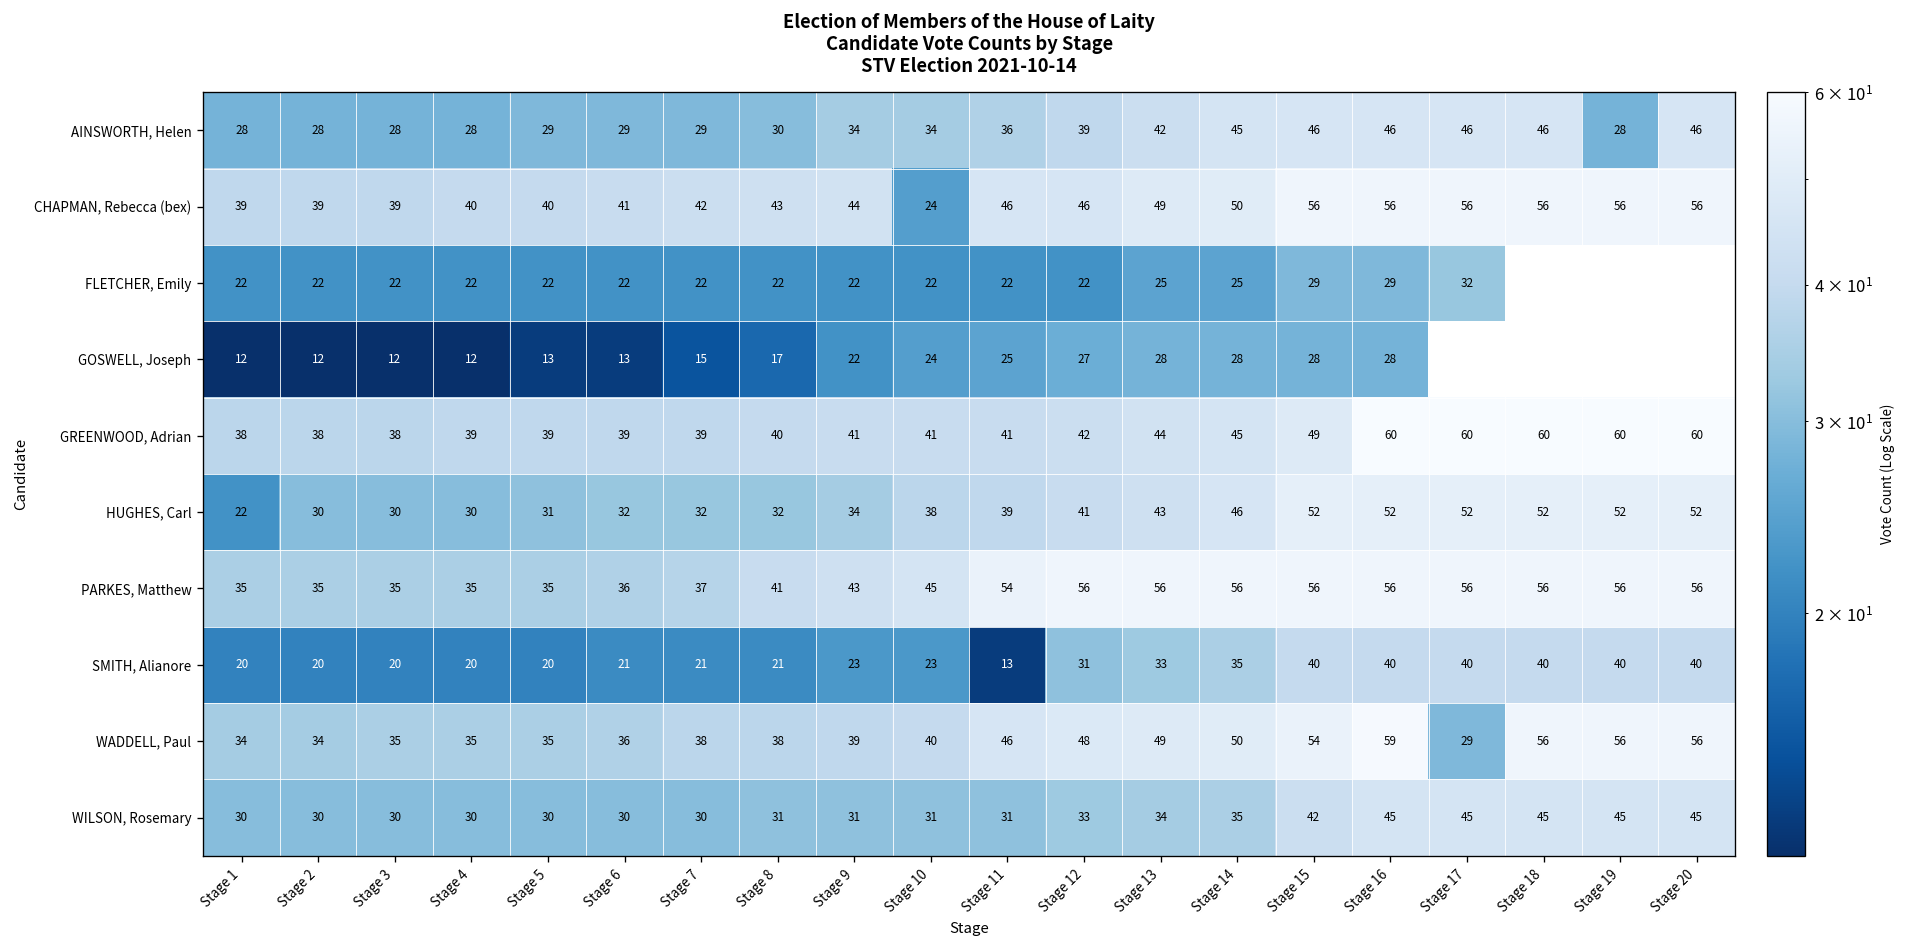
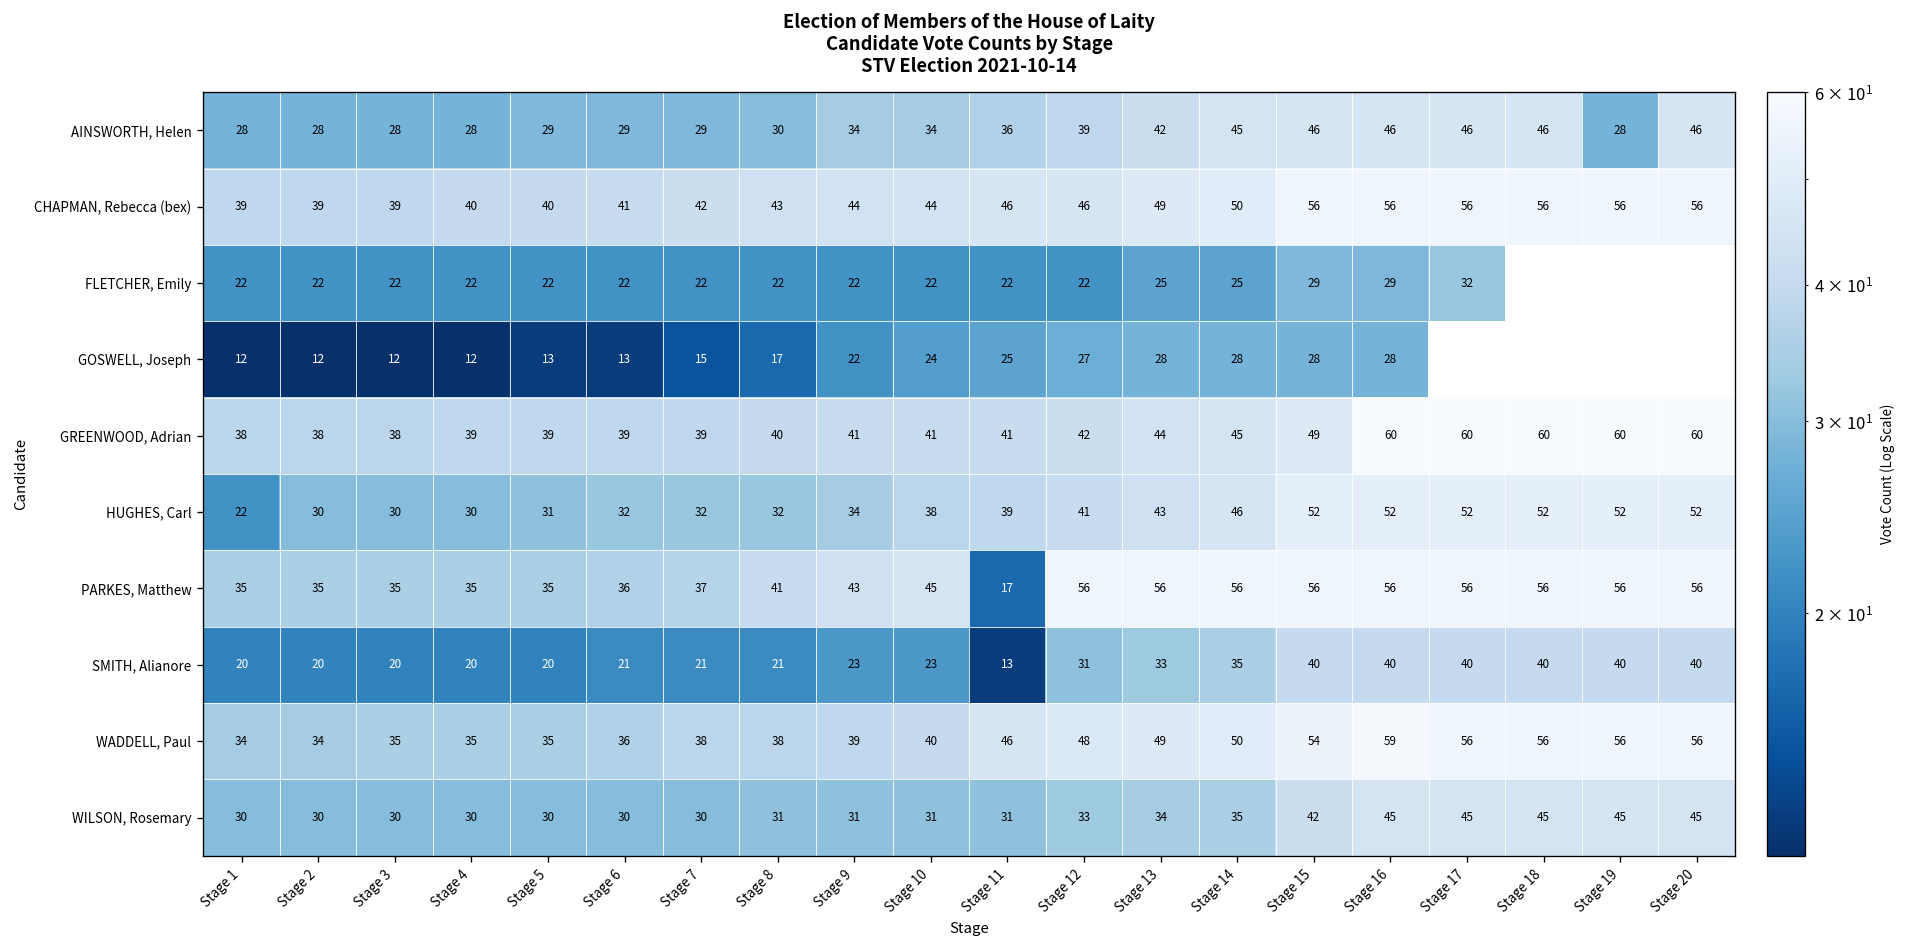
  {
    "AINSWORTH, Helen": {
      "Stage 1": 28,
      "Stage 2": 28,
      "Stage 3": 28,
      "Stage 4": 28,
      "Stage 5": 29,
      "Stage 6": 29,
      "Stage 7": 29,
      "Stage 8": 30,
      "Stage 9": 34,
      "Stage 10": 34,
      "Stage 11": 36,
      "Stage 12": 39,
      "Stage 13": 42,
      "Stage 14": 45,
      "Stage 15": 46,
      "Stage 16": 46,
      "Stage 17": 46,
      "Stage 18": 46,
      "Stage 19": 28,
      "Stage 20": 46
    },
    "CHAPMAN, Rebecca (bex)": {
      "Stage 1": 39,
      "Stage 2": 39,
      "Stage 3": 39,
      "Stage 4": 40,
      "Stage 5": 40,
      "Stage 6": 41,
      "Stage 7": 42,
      "Stage 8": 43,
      "Stage 9": 44,
-     "Stage 10": 24,
+     "Stage 10": 44,
      "Stage 11": 46,
      "Stage 12": 46,
      "Stage 13": 49,
      "Stage 14": 50,
      "Stage 15": 56,
      "Stage 16": 56,
      "Stage 17": 56,
      "Stage 18": 56,
      "Stage 19": 56,
      "Stage 20": 56
    },
    "FLETCHER, Emily": {
      "Stage 1": 22,
      "Stage 2": 22,
      "Stage 3": 22,
      "Stage 4": 22,
      "Stage 5": 22,
      "Stage 6": 22,
      "Stage 7": 22,
      "Stage 8": 22,
      "Stage 9": 22,
      "Stage 10": 22,
      "Stage 11": 22,
      "Stage 12": 22,
      "Stage 13": 25,
      "Stage 14": 25,
      "Stage 15": 29,
      "Stage 16": 29,
      "Stage 17": 32
    },
    "GOSWELL, Joseph": {
      "Stage 1": 12,
      "Stage 2": 12,
      "Stage 3": 12,
      "Stage 4": 12,
      "Stage 5": 13,
      "Stage 6": 13,
      "Stage 7": 15,
      "Stage 8": 17,
      "Stage 9": 22,
      "Stage 10": 24,
      "Stage 11": 25,
      "Stage 12": 27,
      "Stage 13": 28,
      "Stage 14": 28,
      "Stage 15": 28,
      "Stage 16": 28
    },
    "GREENWOOD, Adrian": {
      "Stage 1": 38,
      "Stage 2": 38,
      "Stage 3": 38,
      "Stage 4": 39,
      "Stage 5": 39,
      "Stage 6": 39,
      "Stage 7": 39,
      "Stage 8": 40,
      "Stage 9": 41,
      "Stage 10": 41,
      "Stage 11": 41,
      "Stage 12": 42,
      "Stage 13": 44,
      "Stage 14": 45,
      "Stage 15": 49,
      "Stage 16": 60,
      "Stage 17": 60,
      "Stage 18": 60,
      "Stage 19": 60,
      "Stage 20": 60
    },
    "HUGHES, Carl": {
      "Stage 1": 22,
      "Stage 2": 30,
      "Stage 3": 30,
      "Stage 4": 30,
      "Stage 5": 31,
      "Stage 6": 32,
      "Stage 7": 32,
      "Stage 8": 32,
      "Stage 9": 34,
      "Stage 10": 38,
      "Stage 11": 39,
      "Stage 12": 41,
      "Stage 13": 43,
      "Stage 14": 46,
      "Stage 15": 52,
      "Stage 16": 52,
      "Stage 17": 52,
      "Stage 18": 52,
      "Stage 19": 52,
      "Stage 20": 52
    },
    "PARKES, Matthew": {
      "Stage 1": 35,
      "Stage 2": 35,
      "Stage 3": 35,
      "Stage 4": 35,
      "Stage 5": 35,
      "Stage 6": 36,
      "Stage 7": 37,
      "Stage 8": 41,
      "Stage 9": 43,
      "Stage 10": 45,
-     "Stage 11": 54,
+     "Stage 11": 17,
      "Stage 12": 56,
      "Stage 13": 56,
      "Stage 14": 56,
      "Stage 15": 56,
      "Stage 16": 56,
      "Stage 17": 56,
      "Stage 18": 56,
      "Stage 19": 56,
      "Stage 20": 56
    },
    "SMITH, Alianore": {
      "Stage 1": 20,
      "Stage 2": 20,
      "Stage 3": 20,
      "Stage 4": 20,
      "Stage 5": 20,
      "Stage 6": 21,
      "Stage 7": 21,
      "Stage 8": 21,
      "Stage 9": 23,
      "Stage 10": 23,
      "Stage 11": 13,
      "Stage 12": 31,
      "Stage 13": 33,
      "Stage 14": 35,
      "Stage 15": 40,
      "Stage 16": 40,
      "Stage 17": 40,
      "Stage 18": 40,
      "Stage 19": 40,
      "Stage 20": 40
    },
    "WADDELL, Paul": {
      "Stage 1": 34,
      "Stage 2": 34,
      "Stage 3": 35,
      "Stage 4": 35,
      "Stage 5": 35,
      "Stage 6": 36,
      "Stage 7": 38,
      "Stage 8": 38,
      "Stage 9": 39,
      "Stage 10": 40,
      "Stage 11": 46,
      "Stage 12": 48,
      "Stage 13": 49,
      "Stage 14": 50,
      "Stage 15": 54,
      "Stage 16": 59,
-     "Stage 17": 29,
+     "Stage 17": 56,
      "Stage 18": 56,
      "Stage 19": 56,
      "Stage 20": 56
    },
    "WILSON, Rosemary": {
      "Stage 1": 30,
      "Stage 2": 30,
      "Stage 3": 30,
      "Stage 4": 30,
      "Stage 5": 30,
      "Stage 6": 30,
      "Stage 7": 30,
      "Stage 8": 31,
      "Stage 9": 31,
      "Stage 10": 31,
      "Stage 11": 31,
      "Stage 12": 33,
      "Stage 13": 34,
      "Stage 14": 35,
      "Stage 15": 42,
      "Stage 16": 45,
      "Stage 17": 45,
      "Stage 18": 45,
      "Stage 19": 45,
      "Stage 20": 45
    }
  }
